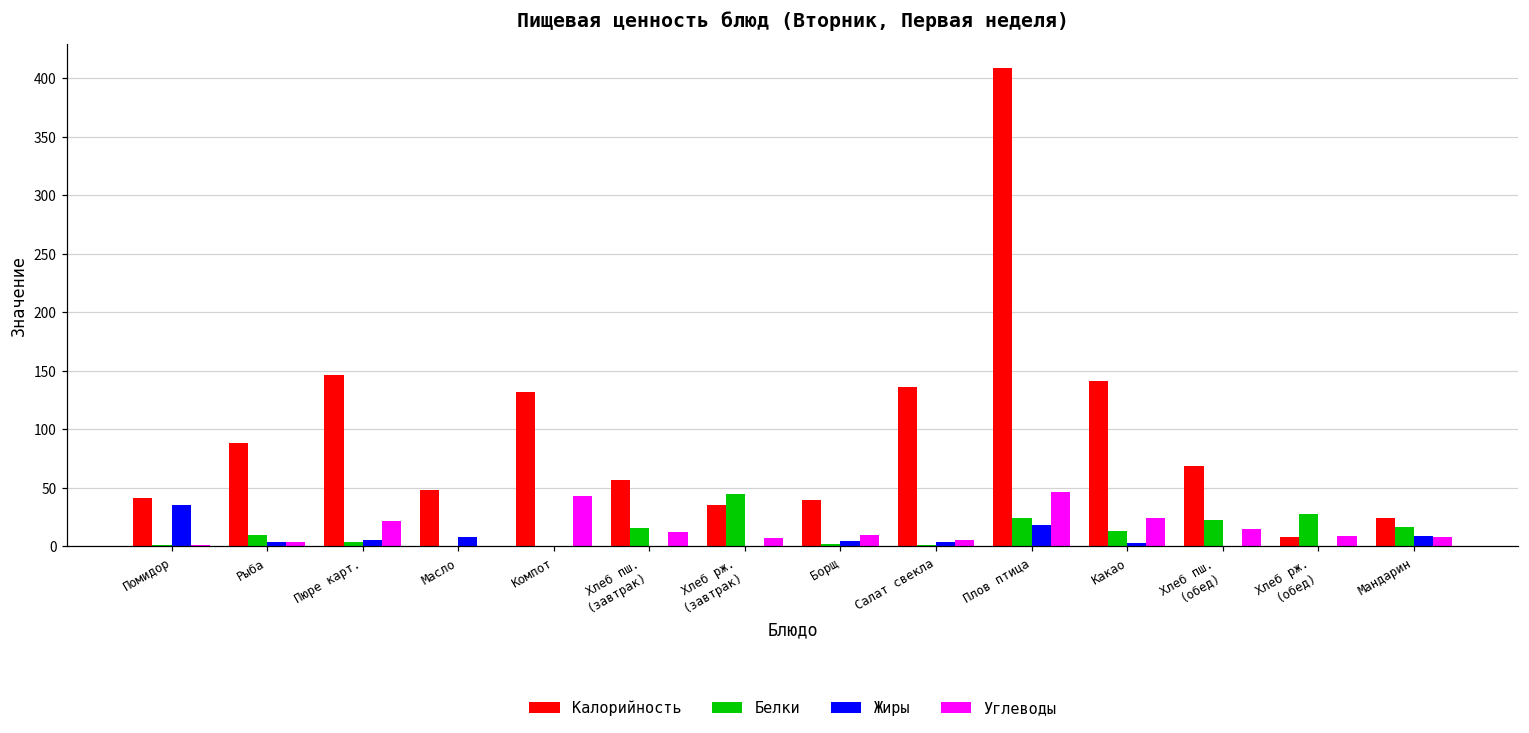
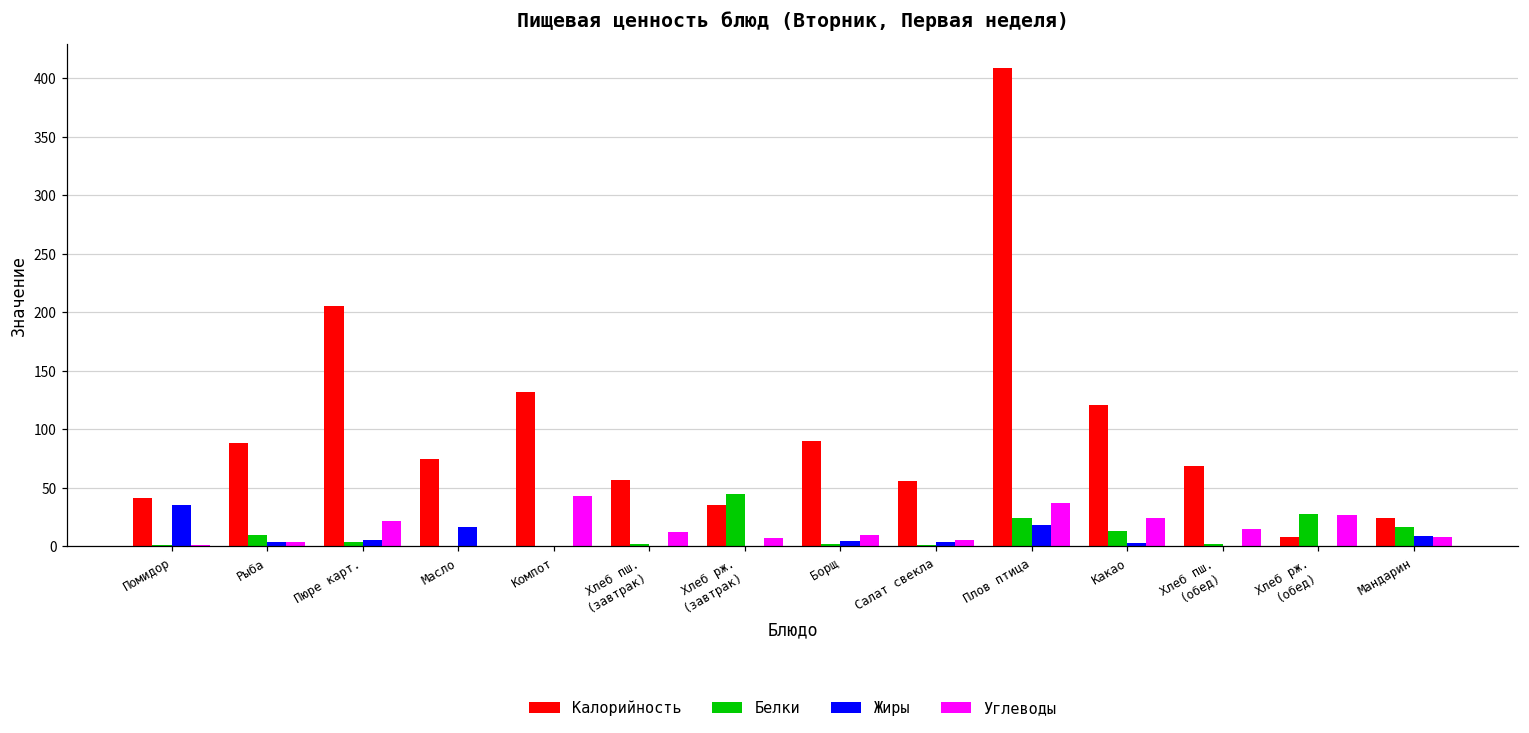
  {
    "Калорийность": {
      "Помидор": 41,
      "Рыба": 88,
-     "Пюре карт.": 146,
-     "Масло": 48,
+     "Пюре карт.": 205,
+     "Масло": 75,
      "Компот": 132,
      "Хлеб пш. (завтрак)": 57,
      "Хлеб рж. (завтрак)": 35,
-     "Борщ": 39,
-     "Салат свекла": 136,
+     "Борщ": 90,
+     "Салат свекла": 56,
      "Плов птица": 408,
-     "Какао": 141,
+     "Какао": 121,
      "Хлеб пш. (обед)": 68,
      "Хлеб рж. (обед)": 8,
      "Мандарин": 24
    },
    "Белки": {
      "Рыба": 10,
      "Пюре карт.": 3,
-     "Хлеб пш. (завтрак)": 16,
+     "Хлеб пш. (завтрак)": 2,
      "Хлеб рж. (завтрак)": 45,
      "Плов птица": 24,
      "Какао": 13,
-     "Хлеб пш. (обед)": 22,
+     "Хлеб пш. (обед)": 2,
      "Хлеб рж. (обед)": 27,
      "Мандарин": 16
    },
    "Жиры": {
      "Помидор": 35,
      "Рыба": 4,
      "Пюре карт.": 5,
-     "Масло": 8,
+     "Масло": 16,
      "Компот": 0,
      "Борщ": 5,
      "Салат свекла": 4,
      "Плов птица": 18,
      "Какао": 3,
      "Мандарин": 9
    },
    "Углеводы": {
      "Рыба": 4,
      "Пюре карт.": 21,
      "Компот": 43,
      "Хлеб пш. (завтрак)": 12,
      "Хлеб рж. (завтрак)": 7,
      "Борщ": 10,
      "Салат свекла": 5,
-     "Плов птица": 46,
+     "Плов птица": 37,
      "Какао": 24,
      "Хлеб пш. (обед)": 14,
-     "Хлеб рж. (обед)": 8,
+     "Хлеб рж. (обед)": 27,
      "Мандарин": 8
    }
  }
